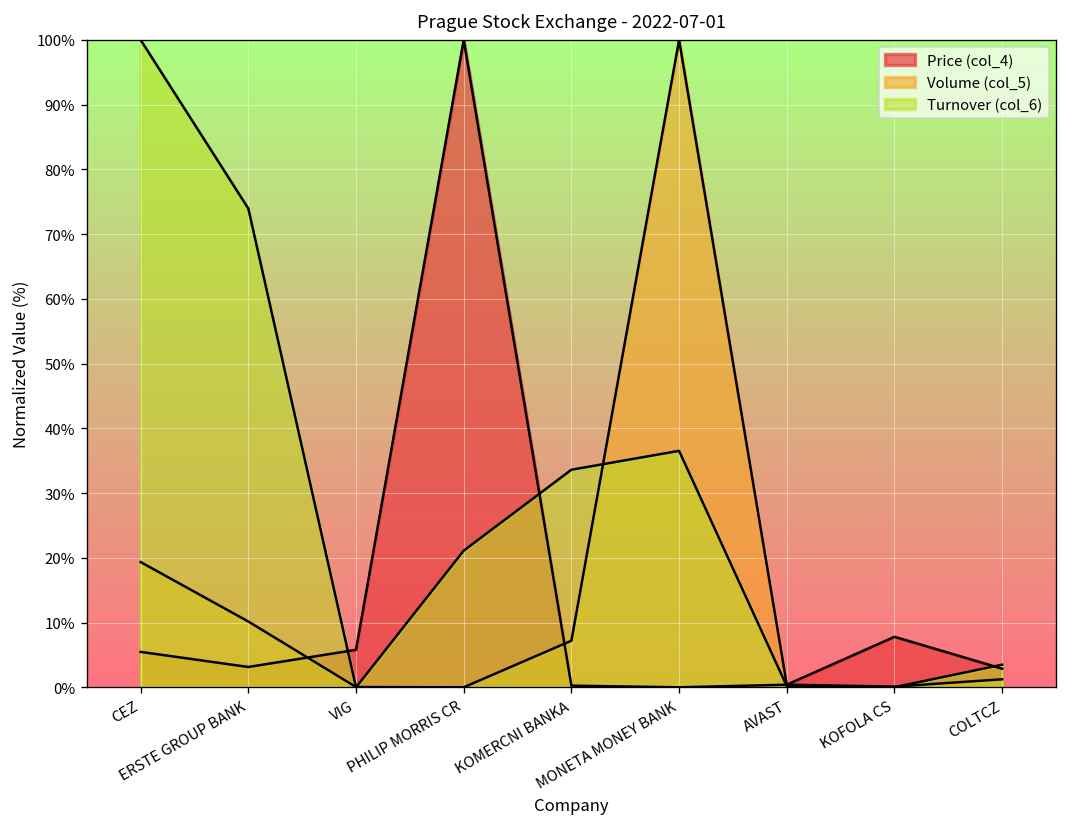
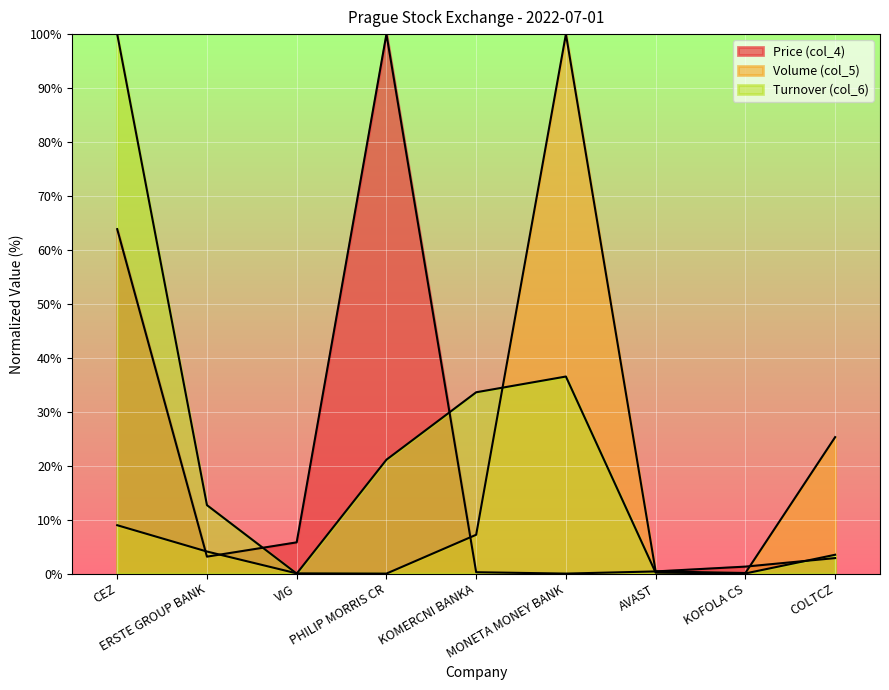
  {
    "Price (col_4)": {
-     "CEZ": "5%",
+     "CEZ": "64%",
      "ERSTE GROUP BANK": "3%",
      "VIG": "6%",
      "PHILIP MORRIS CR": "100%",
      "KOMERCNI BANKA": "0%",
      "MONETA MONEY BANK": "0%",
-     "KOFOLA CS": "8%",
+     "KOFOLA CS": "1%",
      "COLTCZ": "3%"
    },
    "Volume (col_5)": {
-     "CEZ": "19%",
-     "ERSTE GROUP BANK": "10%",
+     "CEZ": "9%",
+     "ERSTE GROUP BANK": "4%",
      "PHILIP MORRIS CR": "0%",
      "KOMERCNI BANKA": "7%",
      "MONETA MONEY BANK": "100%",
-     "COLTCZ": "1%"
+     "COLTCZ": "25%"
    },
    "Turnover (col_6)": {
      "CEZ": "100%",
-     "ERSTE GROUP BANK": "74%",
+     "ERSTE GROUP BANK": "13%",
      "PHILIP MORRIS CR": "21%",
      "KOMERCNI BANKA": "34%",
      "MONETA MONEY BANK": "37%",
      "COLTCZ": "3%"
    }
  }
